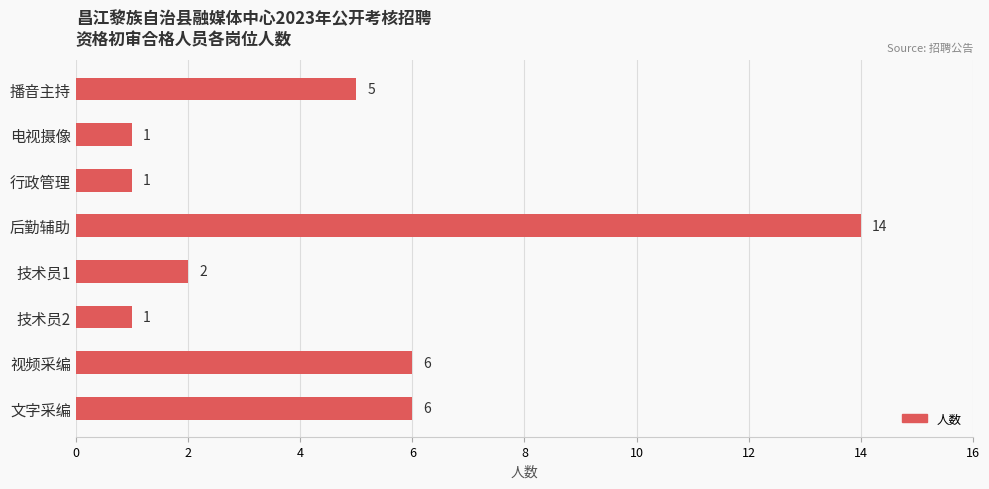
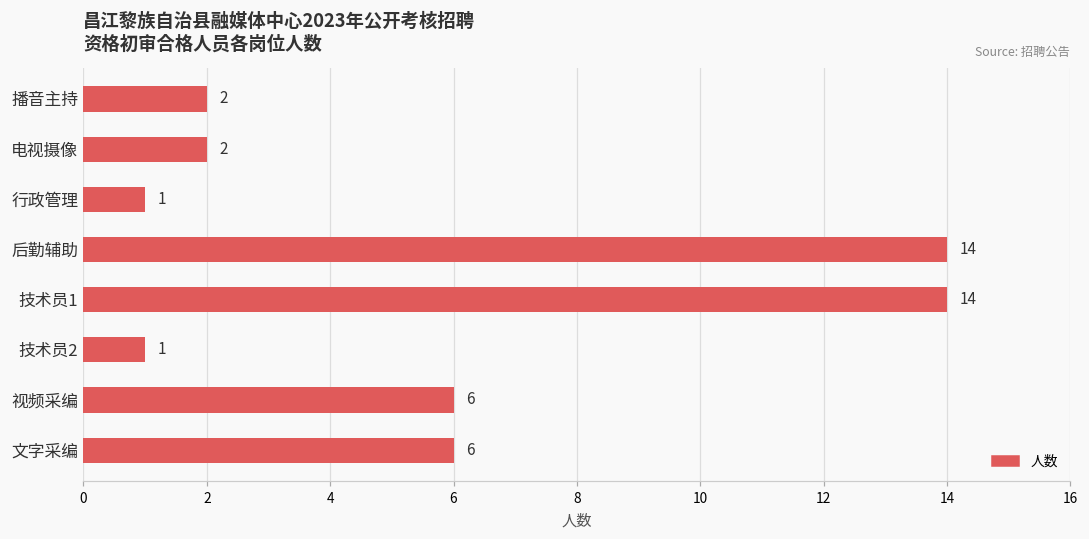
  {
-   "播音主持": 5,
-   "电视摄像": 1,
+   "播音主持": 2,
+   "电视摄像": 2,
    "行政管理": 1,
    "后勤辅助": 14,
-   "技术员1": 2,
+   "技术员1": 14,
    "技术员2": 1,
    "视频采编": 6,
    "文字采编": 6
  }
